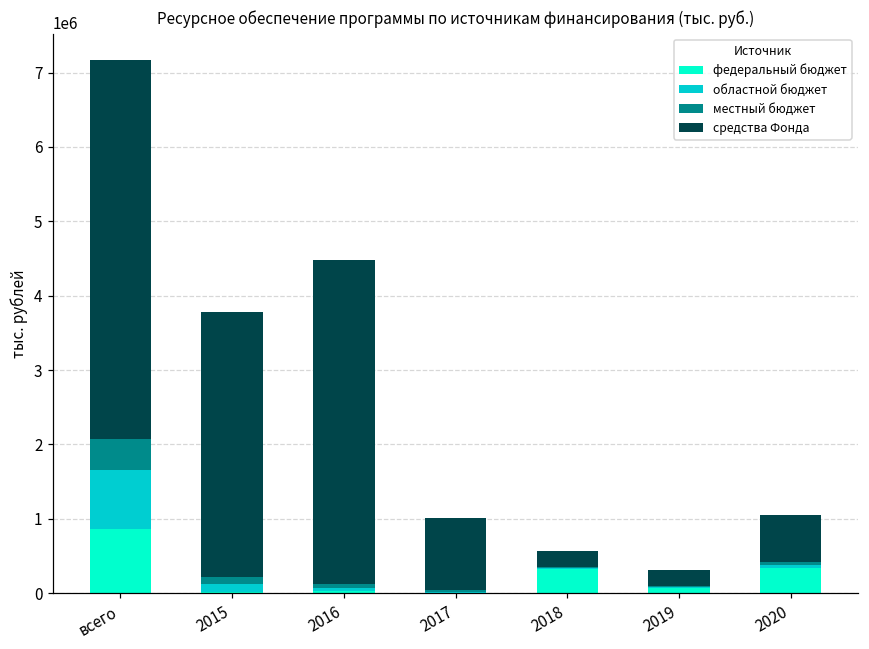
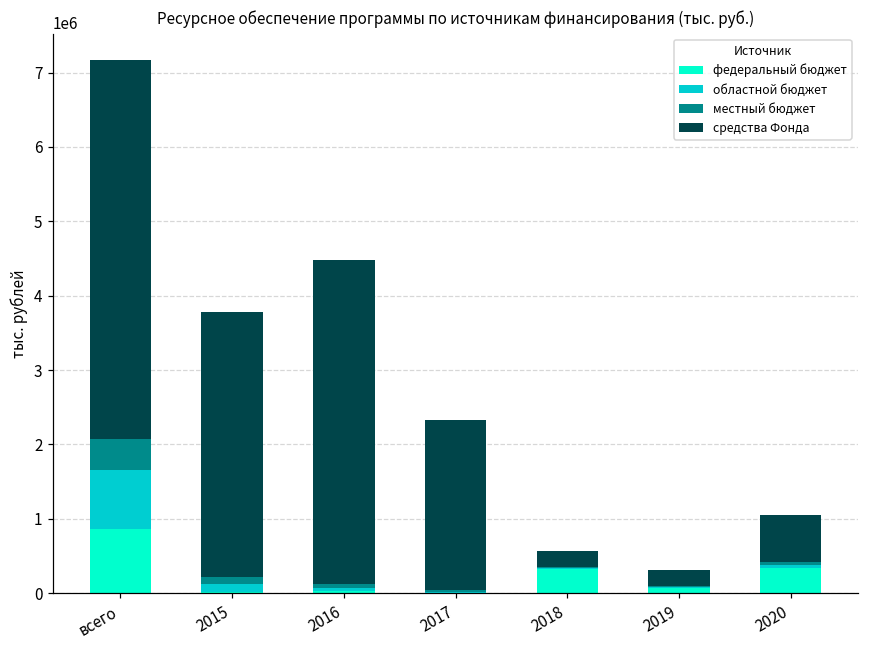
  {
    "местный бюджет": {
      "всего": 400000,
      "2015": 100000,
      "2016": 100000,
      "2020": 0
    },
    "средства Фонда": {
      "всего": 5100000,
      "2015": 3500000,
      "2016": 4400000,
-     "2017": 1000000,
+     "2017": 2300000,
      "2018": 200000,
      "2019": 200000,
      "2020": 600000
    }
  }
